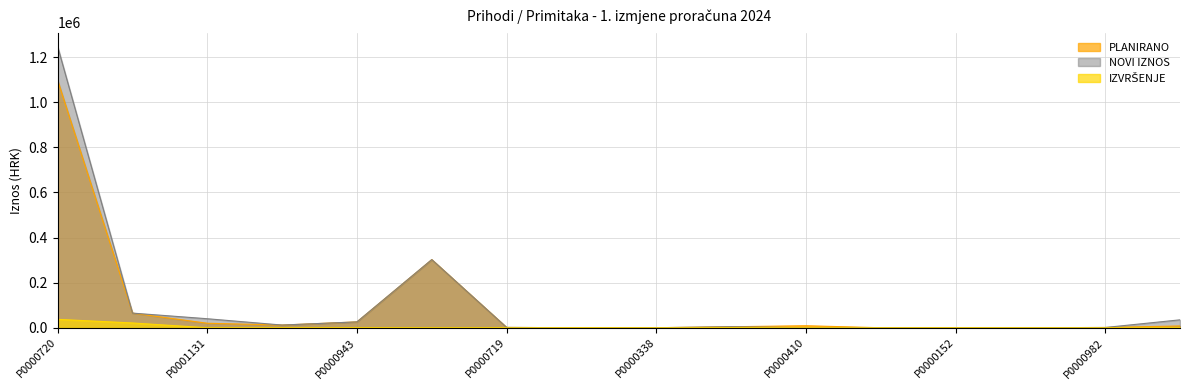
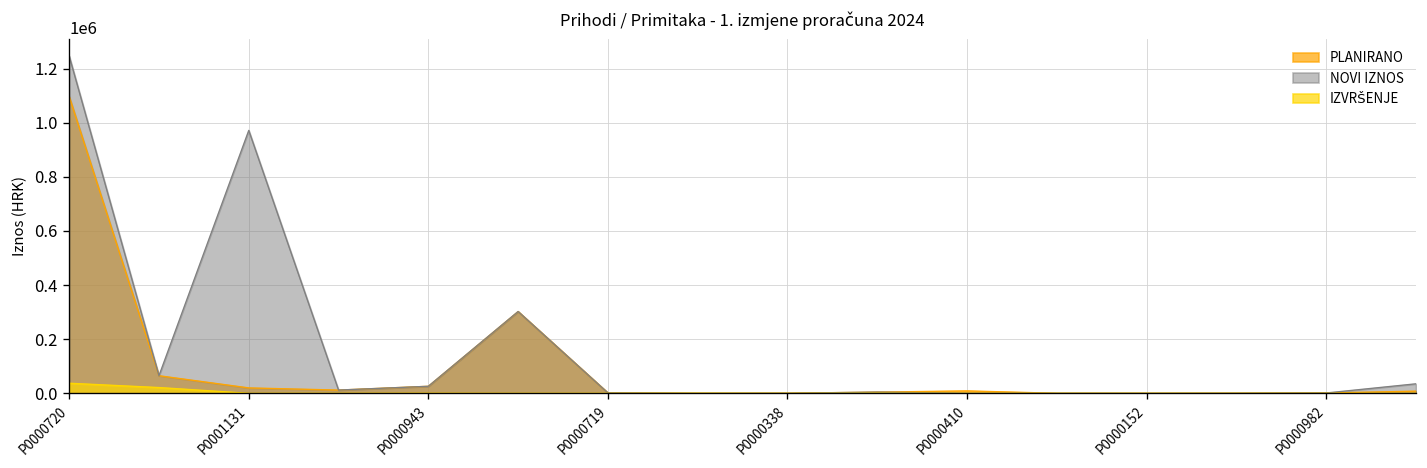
  {
    "NOVI IZNOS": {
      "P0000720": 1250000,
-     "P0001131": 40000
+     "P0001131": 970000
    }
  }
